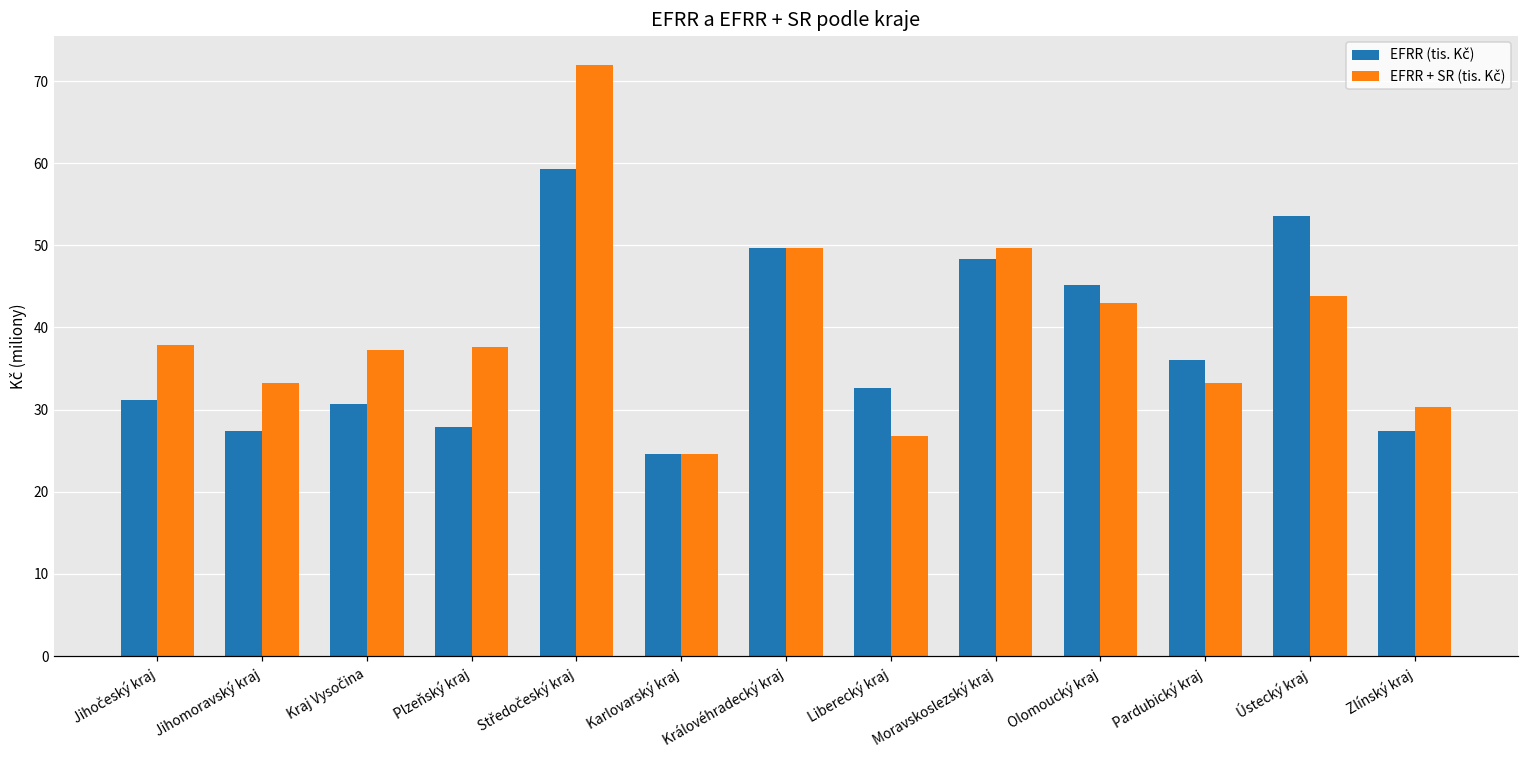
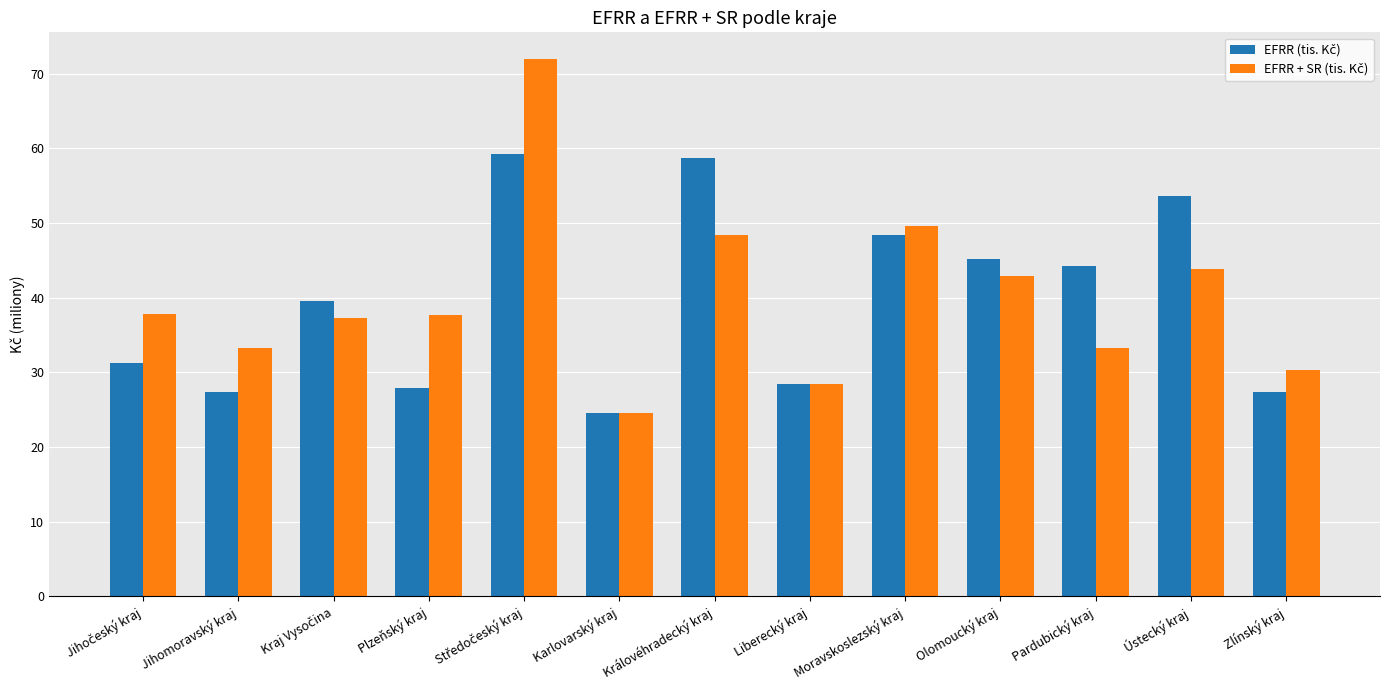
  {
    "EFRR (tis. Kč)": {
      "Jihočeský kraj": 31,
      "Jihomoravský kraj": 27,
-     "Kraj Vysočina": 31,
+     "Kraj Vysočina": 40,
      "Plzeňský kraj": 28,
      "Středočeský kraj": 59,
      "Karlovarský kraj": 25,
-     "Královéhradecký kraj": 50,
-     "Liberecký kraj": 33,
+     "Královéhradecký kraj": 59,
+     "Liberecký kraj": 28,
      "Moravskoslezský kraj": 48,
      "Olomoucký kraj": 45,
-     "Pardubický kraj": 36,
+     "Pardubický kraj": 44,
      "Ústecký kraj": 54,
      "Zlínský kraj": 27
    },
    "EFRR + SR (tis. Kč)": {
      "Jihočeský kraj": 38,
      "Jihomoravský kraj": 33,
      "Kraj Vysočina": 37,
      "Plzeňský kraj": 38,
      "Středočeský kraj": 72,
      "Karlovarský kraj": 25,
-     "Královéhradecký kraj": 50,
-     "Liberecký kraj": 27,
+     "Královéhradecký kraj": 48,
+     "Liberecký kraj": 28,
      "Moravskoslezský kraj": 50,
      "Olomoucký kraj": 43,
      "Pardubický kraj": 33,
      "Ústecký kraj": 44,
      "Zlínský kraj": 30
    }
  }
